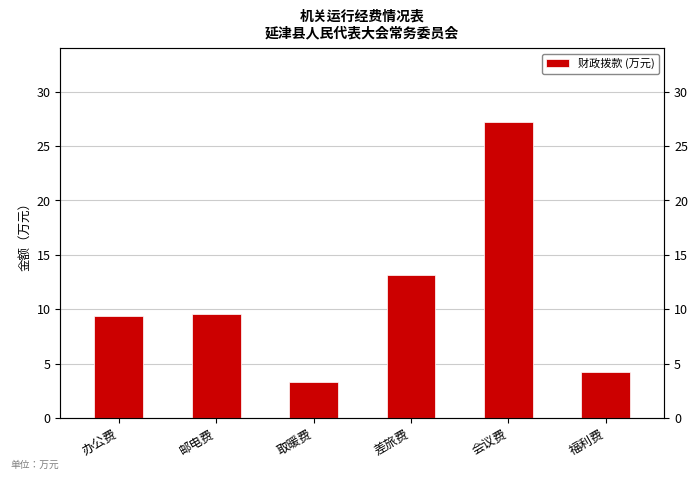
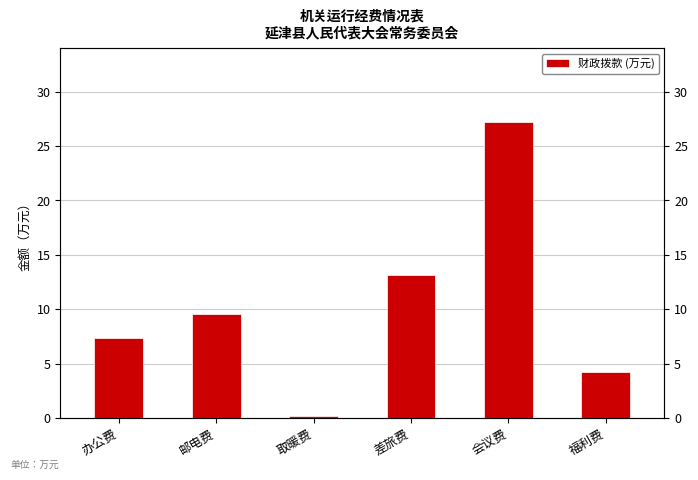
  {
-   "办公费": 9.4,
+   "办公费": 7.3,
    "邮电费": 9.6,
-   "取暖费": 3.3,
+   "取暖费": 0.2,
    "差旅费": 13.1,
    "会议费": 27.2,
    "福利费": 4.3
  }
